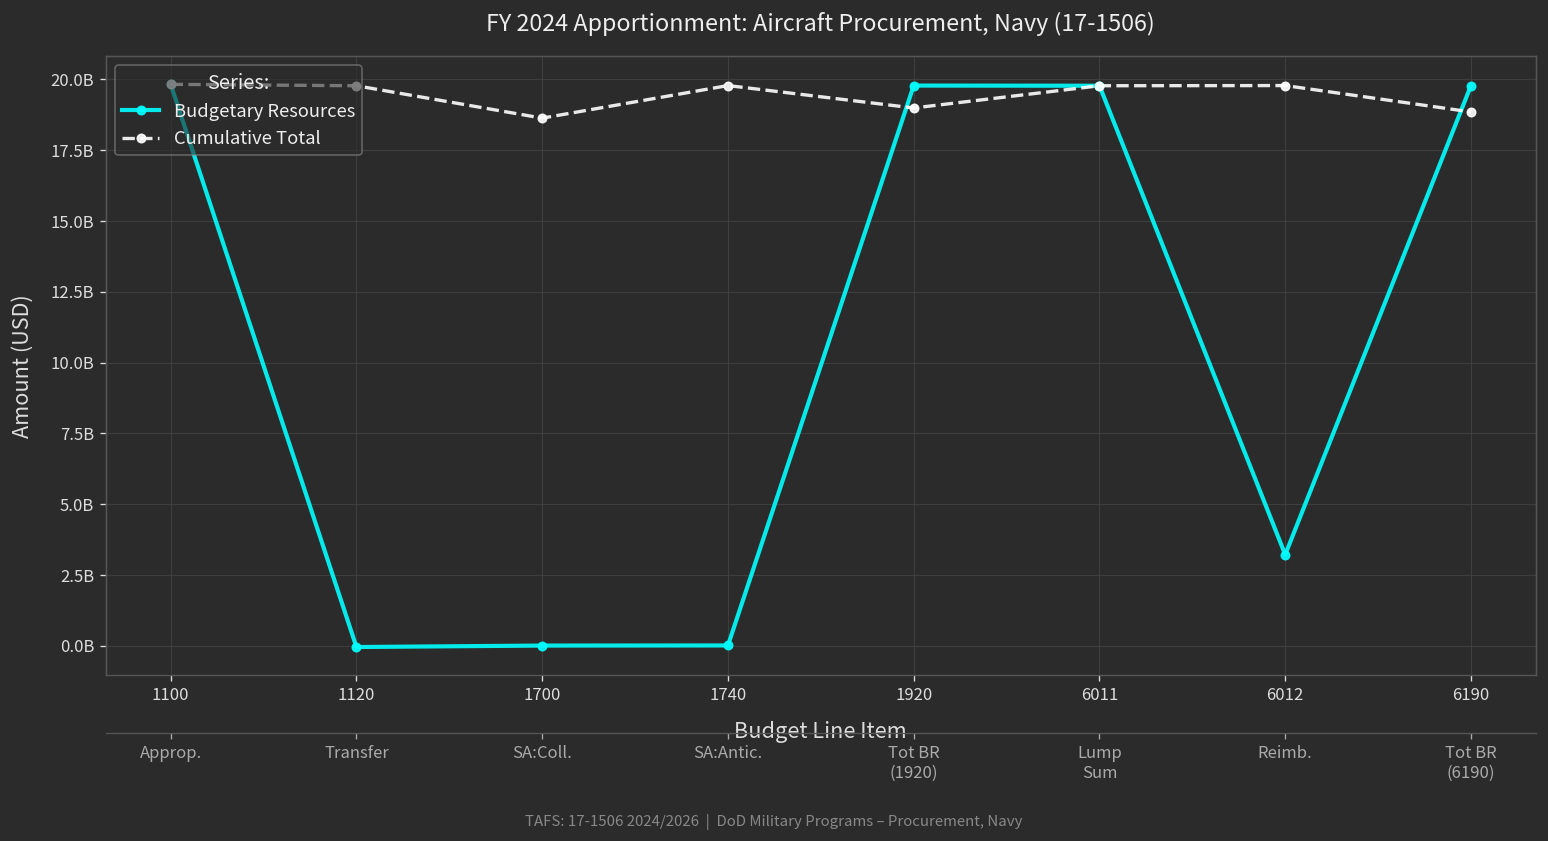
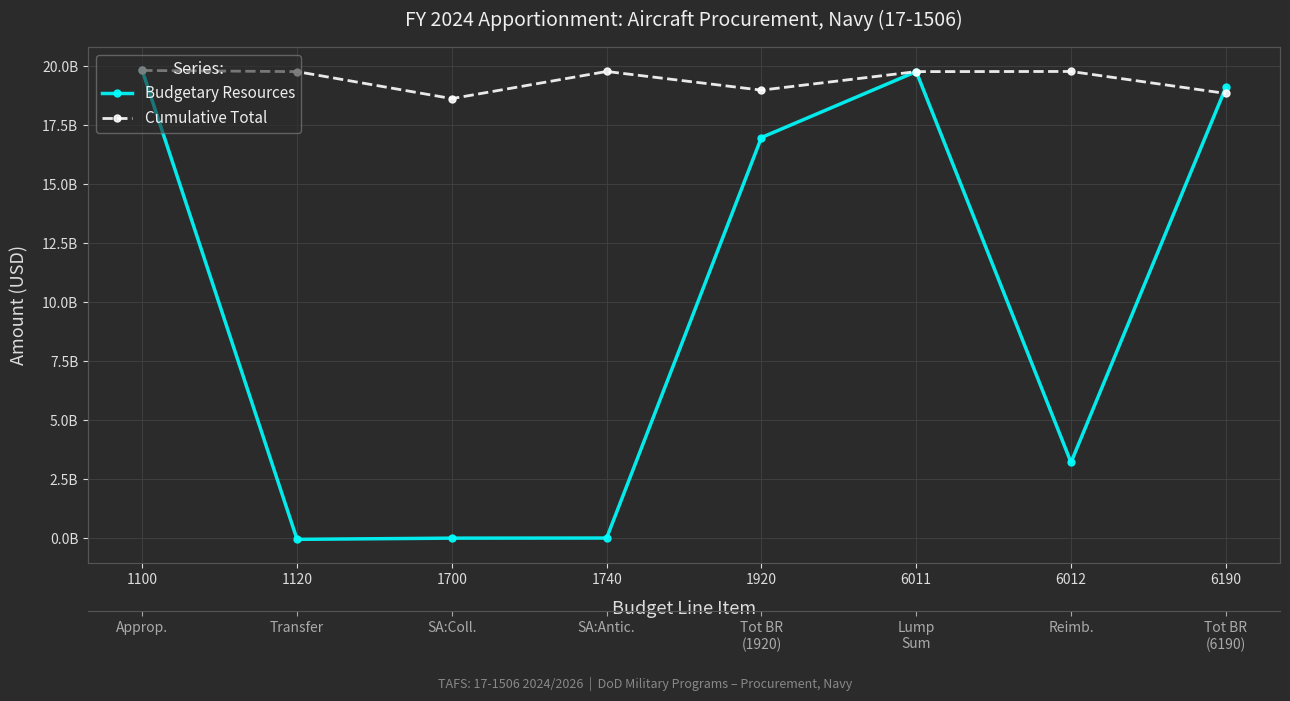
  {
    "Budgetary Resources": {
      "1120": -100000000,
      "1700": 0,
      "1740": 0,
-     "1920": 19800000000,
+     "1920": 17000000000,
      "6012": 3200000000,
-     "6190": 19800000000
+     "6190": 19100000000
    },
    "Cumulative Total": {
      "1700": 18600000000,
      "1740": 19800000000,
      "1920": 19000000000,
      "6012": 19800000000,
      "6190": 18900000000
    }
  }
